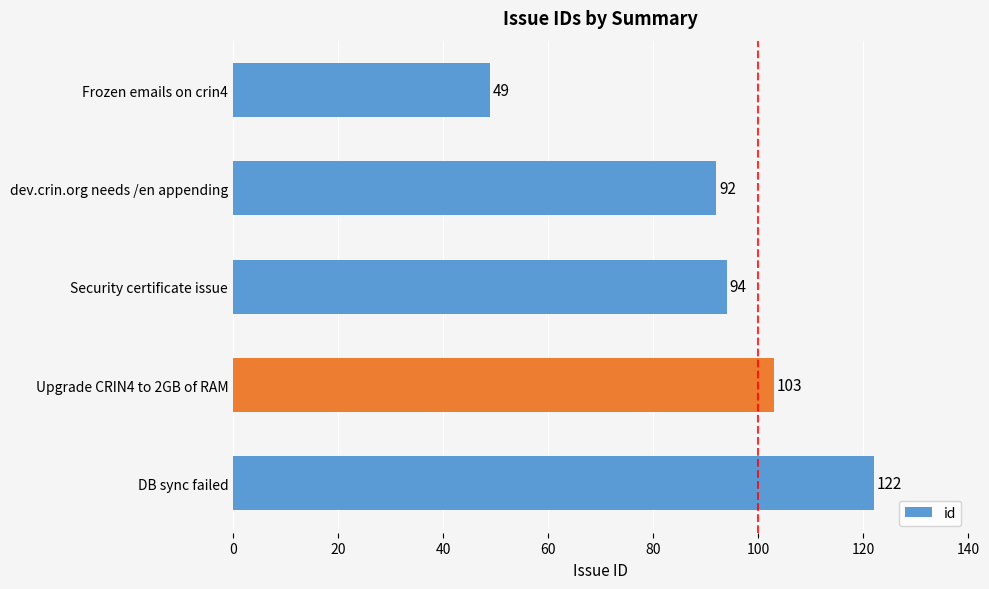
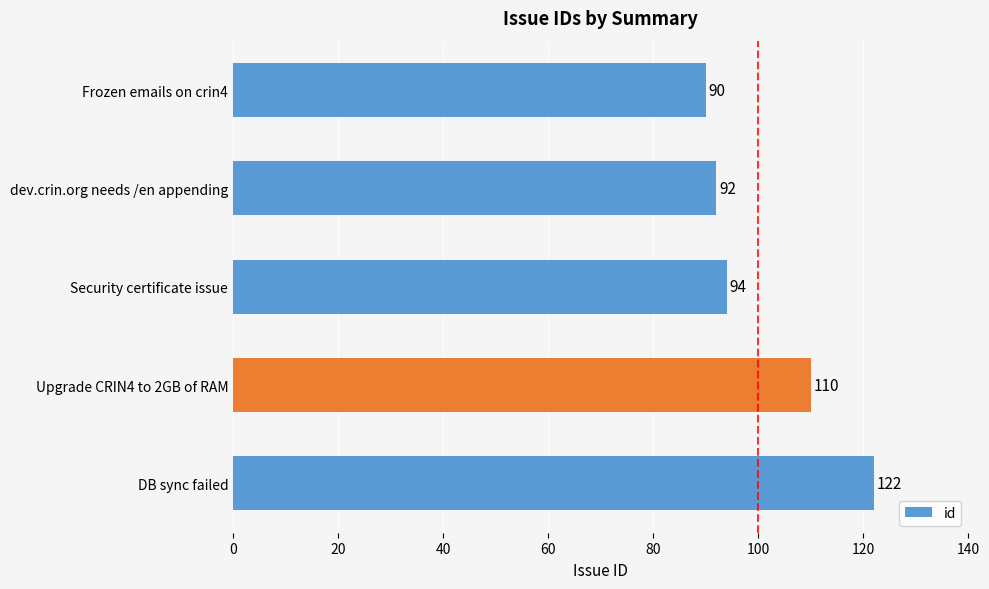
  {
-   "Frozen emails on crin4": 49,
+   "Frozen emails on crin4": 90,
    "dev.crin.org needs /en appending": 92,
    "Security certificate issue": 94,
-   "Upgrade CRIN4 to 2GB of RAM": 103,
+   "Upgrade CRIN4 to 2GB of RAM": 110,
    "DB sync failed": 122
  }
